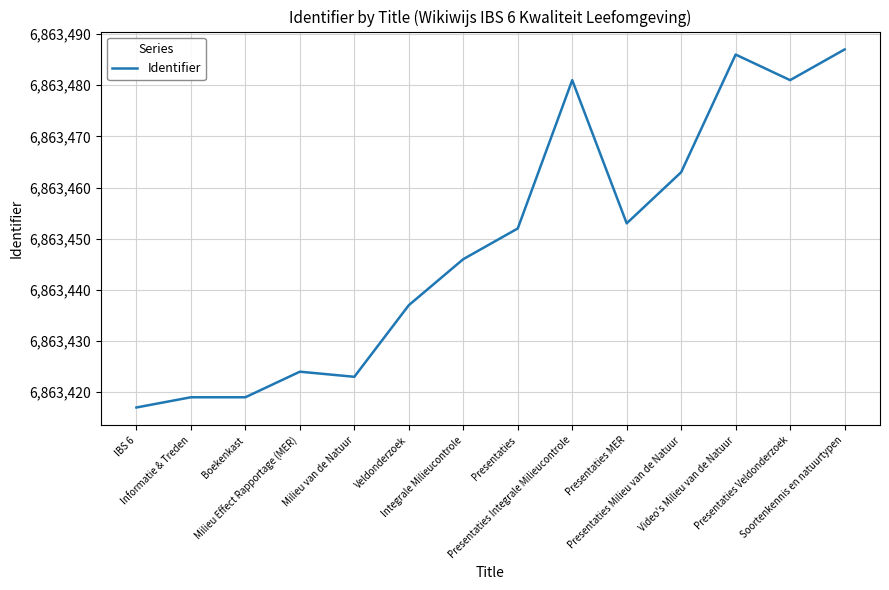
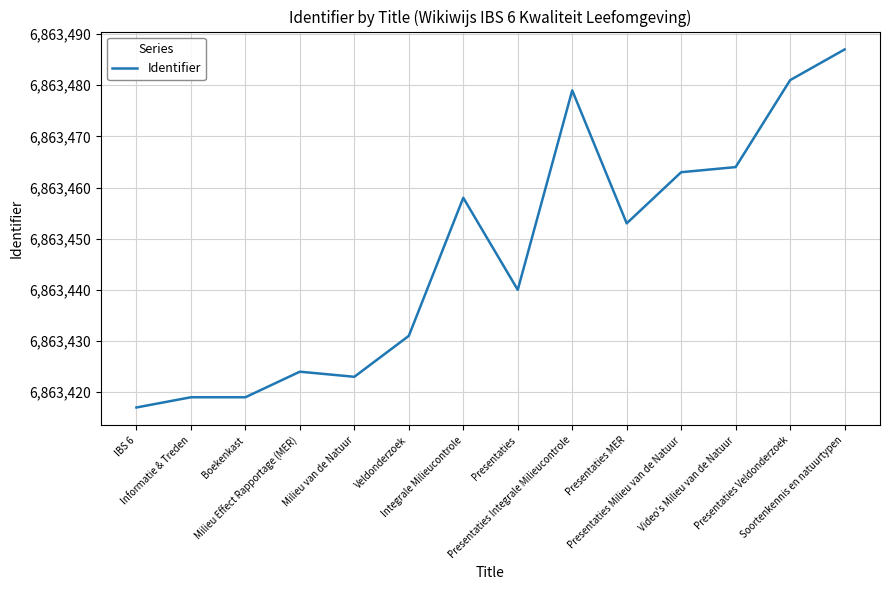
  {
    "IBS 6": "6,863,417",
    "Informatie & Treden": "6,863,419",
    "Boekenkast": "6,863,419",
    "Milieu Effect Rapportage (MER)": "6,863,424",
    "Milieu van de Natuur": "6,863,423",
-   "Veldonderzoek": "6,863,437",
-   "Integrale Milieucontrole": "6,863,446",
-   "Presentaties": "6,863,452",
-   "Presentaties Integrale Milieucontrole": "6,863,481",
+   "Veldonderzoek": "6,863,431",
+   "Integrale Milieucontrole": "6,863,458",
+   "Presentaties": "6,863,440",
+   "Presentaties Integrale Milieucontrole": "6,863,479",
    "Presentaties MER": "6,863,453",
    "Presentaties Milieu van de Natuur": "6,863,463",
-   "Video's Milieu van de Natuur": "6,863,486",
+   "Video's Milieu van de Natuur": "6,863,464",
    "Presentaties Veldonderzoek": "6,863,481",
    "Soortenkennis en natuurtypen": "6,863,487"
  }
